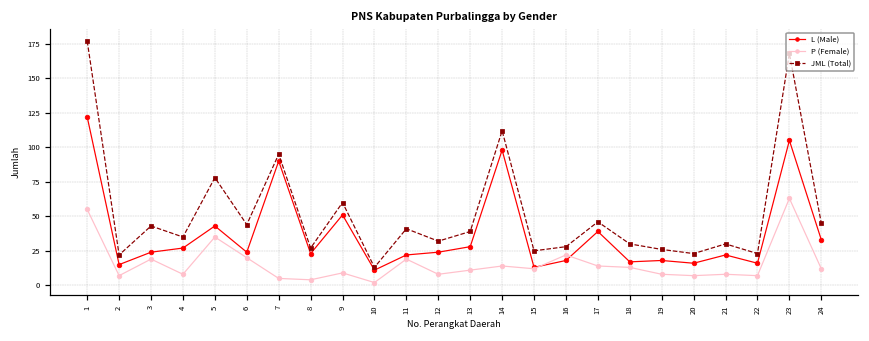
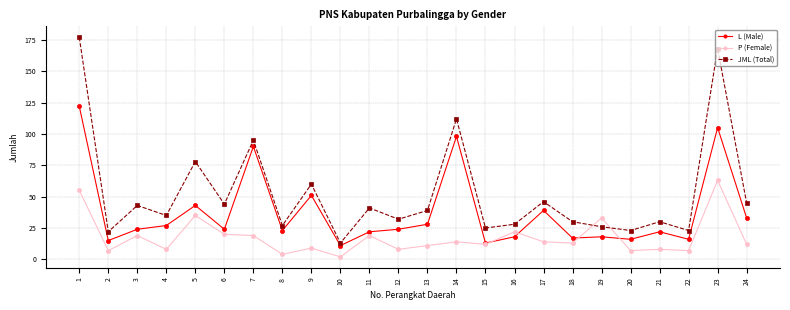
  {
    "L (Male)": {
      "1": 122,
      "2": 15,
      "3": 24,
      "4": 27,
      "5": 43,
      "6": 24,
      "7": 90,
      "8": 23,
      "9": 51,
      "11": 22,
      "12": 24,
      "13": 28,
      "14": 98,
      "16": 18,
      "17": 39,
      "18": 17,
      "19": 18,
      "20": 16,
      "21": 22,
      "22": 16,
      "23": 105,
      "24": 33
    },
    "P (Female)": {
      "1": 55,
      "2": 7,
      "3": 19,
      "4": 8,
      "5": 35,
      "6": 20,
-     "7": 5,
+     "7": 19,
      "8": 4,
      "9": 9,
      "10": 2,
      "11": 19,
      "12": 8,
      "13": 11,
      "14": 14,
      "16": 22,
      "17": 14,
      "18": 13,
-     "19": 8,
+     "19": 33,
      "20": 7,
      "21": 8,
      "22": 7,
      "23": 63,
      "24": 12
    },
    "JML (Total)": {
      "1": 177,
      "2": 22,
      "3": 43,
      "4": 35,
      "5": 78,
      "6": 44,
      "7": 95,
      "8": 27,
      "9": 60,
      "11": 41,
      "12": 32,
      "13": 39,
      "14": 112,
      "15": 25,
      "16": 28,
      "17": 46,
      "18": 30,
      "19": 26,
      "20": 23,
      "21": 30,
      "22": 23,
      "24": 45
    }
  }
